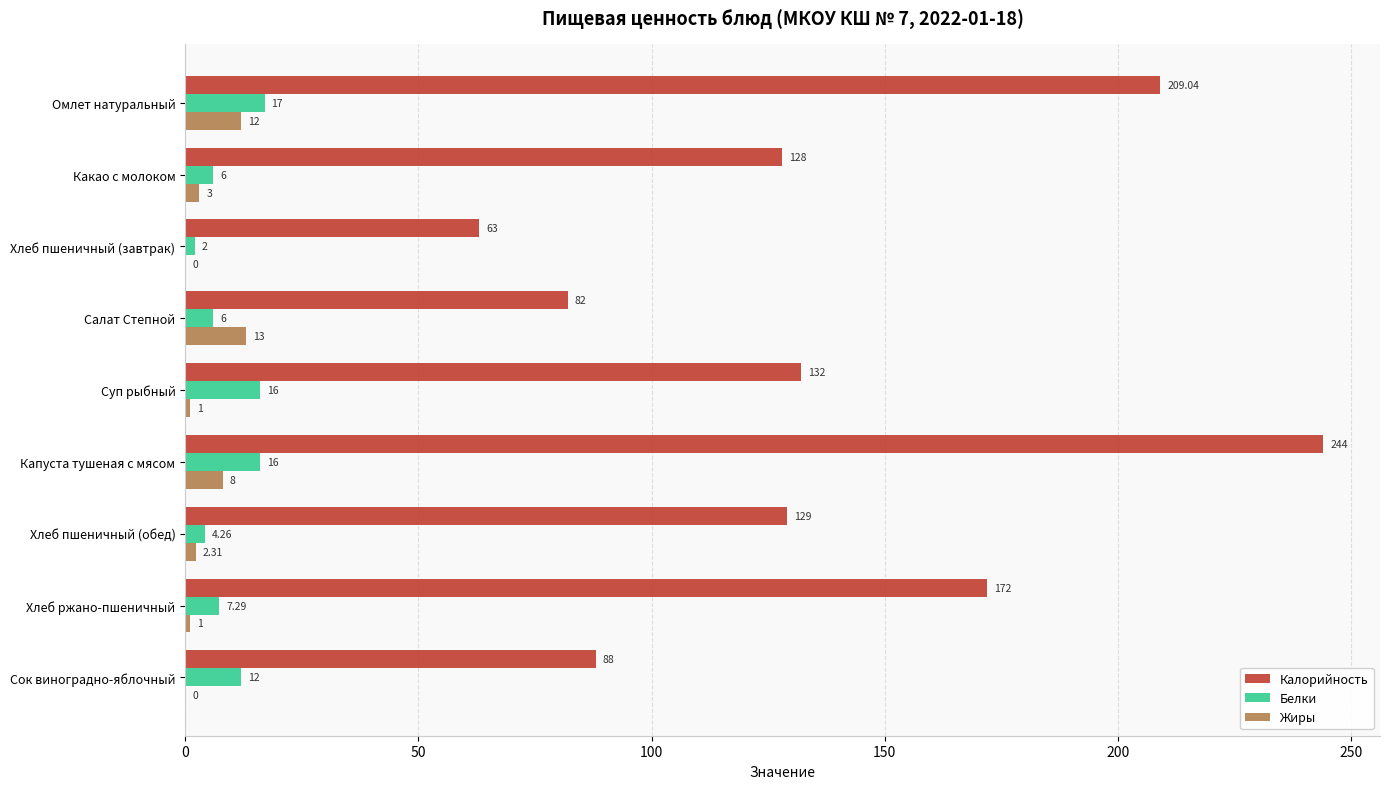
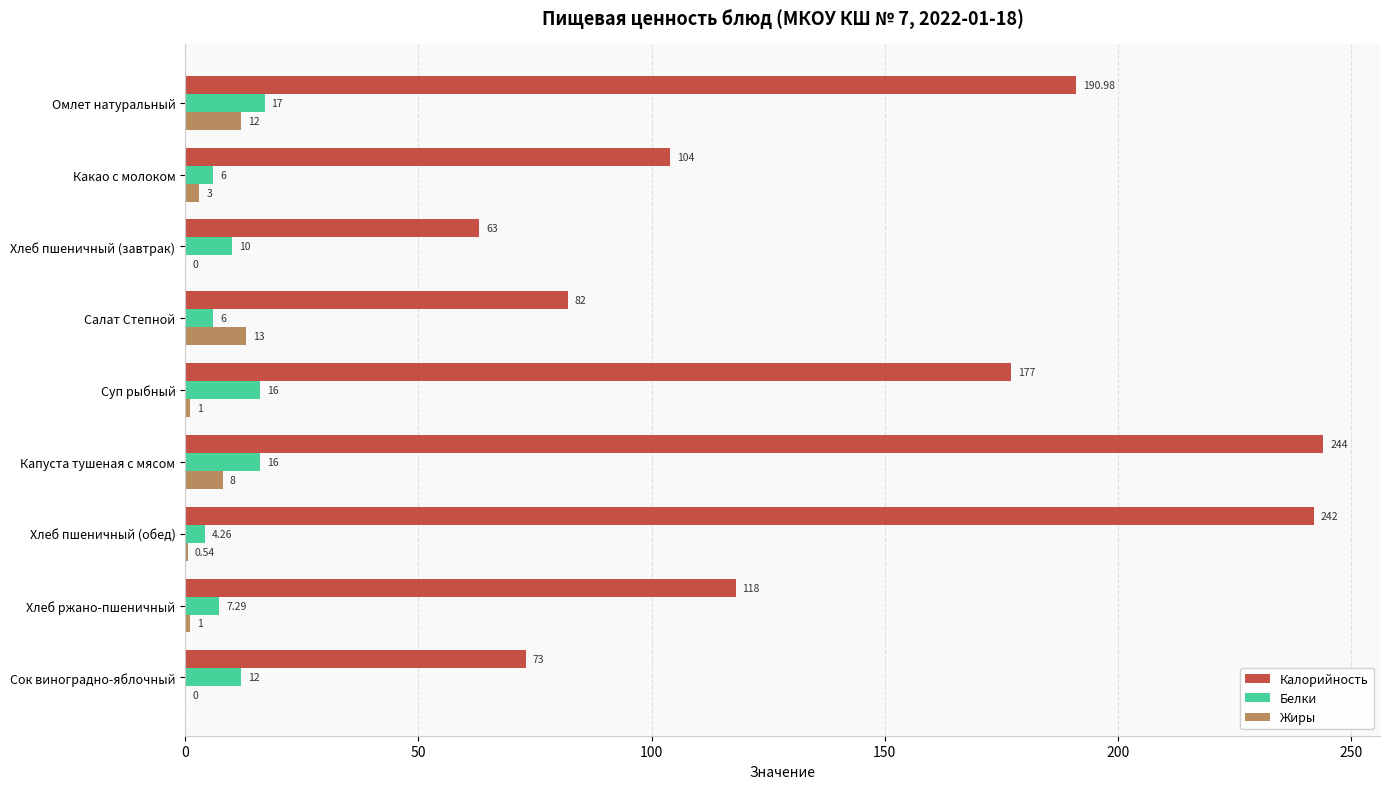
  {
    "Калорийность": {
-     "Омлет натуральный": 209.04,
-     "Какао с молоком": 128,
+     "Омлет натуральный": 190.98,
+     "Какао с молоком": 104,
      "Хлеб пшеничный (завтрак)": 63,
      "Салат Степной": 82,
-     "Суп рыбный": 132,
+     "Суп рыбный": 177,
      "Капуста тушеная с мясом": 244,
-     "Хлеб пшеничный (обед)": 129,
-     "Хлеб ржано-пшеничный": 172,
-     "Сок виноградно-яблочный": 88
+     "Хлеб пшеничный (обед)": 242,
+     "Хлеб ржано-пшеничный": 118,
+     "Сок виноградно-яблочный": 73
    },
    "Белки": {
      "Омлет натуральный": 17,
      "Какао с молоком": 6,
-     "Хлеб пшеничный (завтрак)": 2,
+     "Хлеб пшеничный (завтрак)": 10,
      "Салат Степной": 6,
      "Суп рыбный": 16,
      "Капуста тушеная с мясом": 16,
      "Хлеб пшеничный (обед)": 4.26,
      "Хлеб ржано-пшеничный": 7.29,
      "Сок виноградно-яблочный": 12
    },
    "Жиры": {
      "Омлет натуральный": 12,
      "Какао с молоком": 3,
      "Хлеб пшеничный (завтрак)": 0,
      "Салат Степной": 13,
      "Суп рыбный": 1,
      "Капуста тушеная с мясом": 8,
-     "Хлеб пшеничный (обед)": 2.31,
+     "Хлеб пшеничный (обед)": 0.54,
      "Хлеб ржано-пшеничный": 1,
      "Сок виноградно-яблочный": 0
    }
  }
